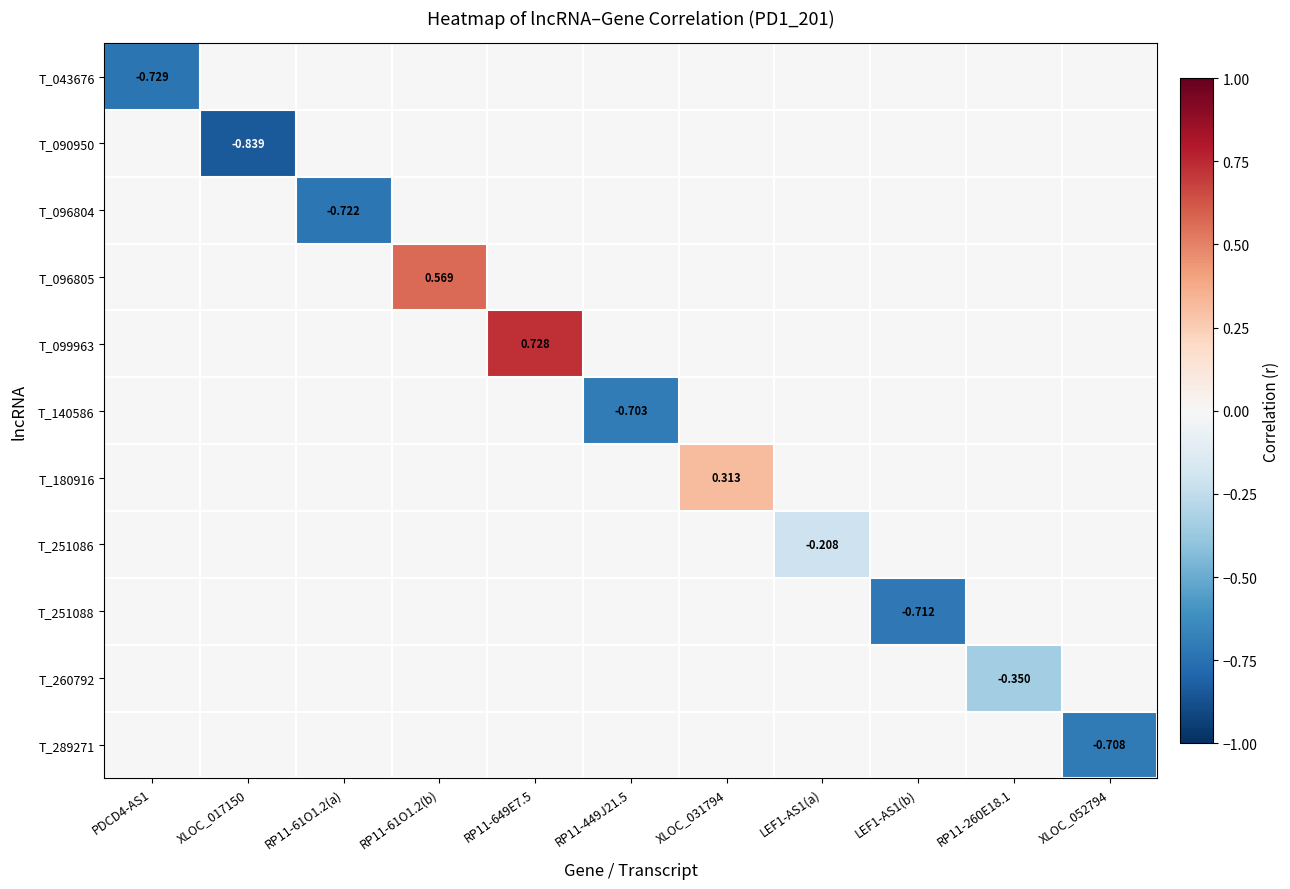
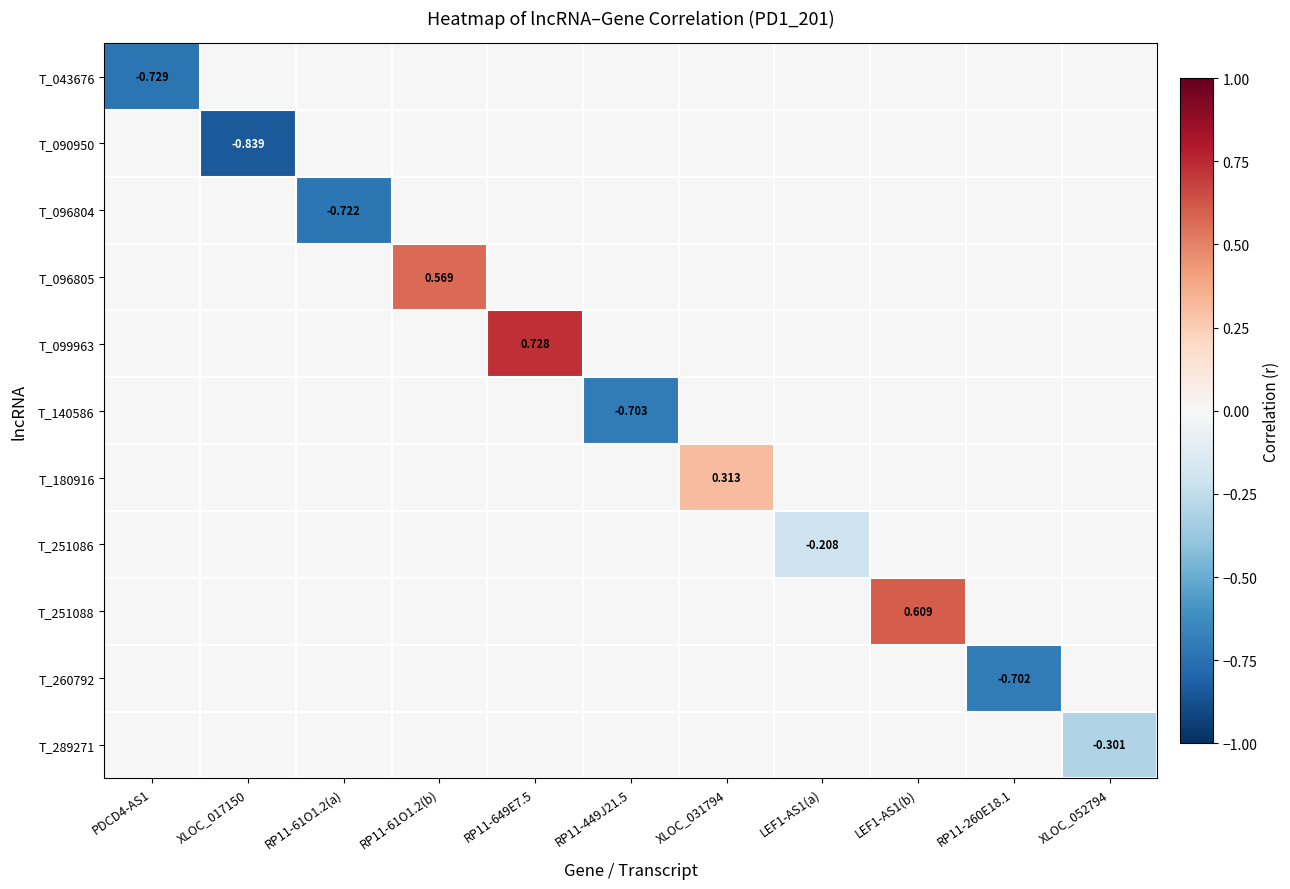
  {
    "T_043676": {
      "PDCD4-AS1": -0.729
    },
    "T_090950": {
      "XLOC_017150": -0.839
    },
    "T_096804": {
      "RP11-61O1.2(a)": -0.722
    },
    "T_096805": {
      "RP11-61O1.2(b)": 0.569
    },
    "T_099963": {
      "RP11-649E7.5": 0.728
    },
    "T_140586": {
      "RP11-449J21.5": -0.703
    },
    "T_180916": {
      "XLOC_031794": 0.313
    },
    "T_251086": {
      "LEF1-AS1(a)": -0.208
    },
    "T_251088": {
-     "LEF1-AS1(b)": -0.712
+     "LEF1-AS1(b)": 0.609
    },
    "T_260792": {
-     "RP11-260E18.1": -0.350
+     "RP11-260E18.1": -0.702
    },
    "T_289271": {
-     "XLOC_052794": -0.708
+     "XLOC_052794": -0.301
    }
  }
